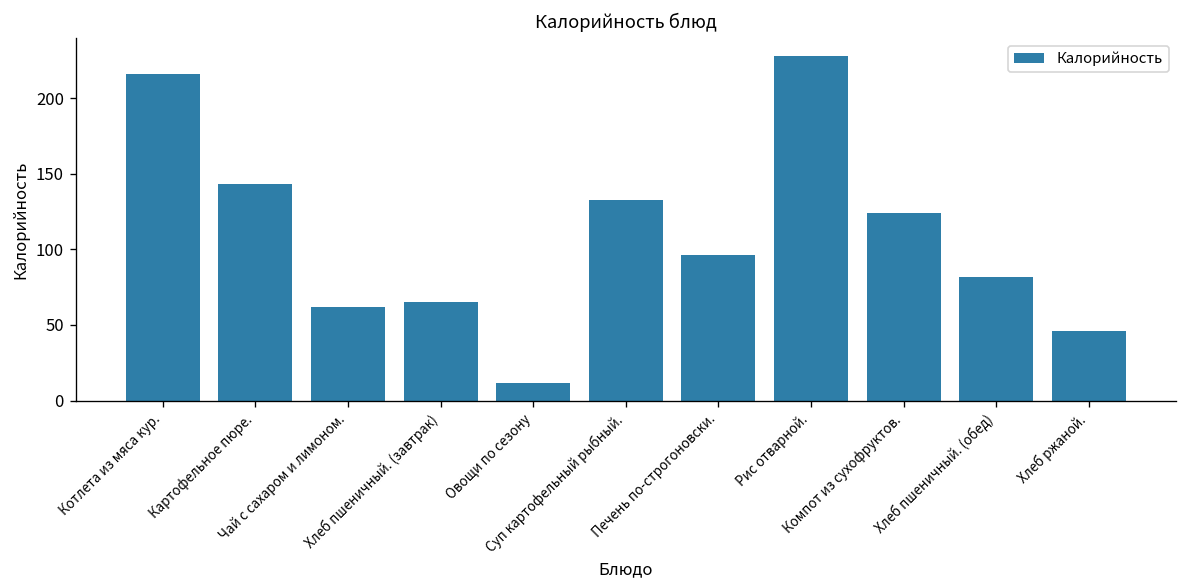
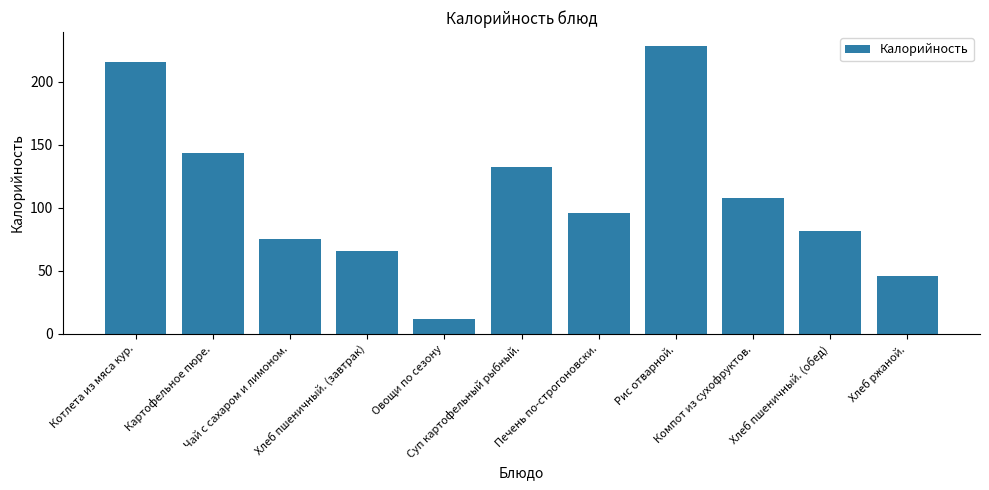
  {
    "Котлета из мяса кур.": 216,
    "Картофельное пюре.": 143,
-   "Чай с сахаром и лимоном.": 62,
+   "Чай с сахаром и лимоном.": 75,
    "Хлеб пшеничный. (завтрак)": 66,
    "Овощи по сезону": 12,
    "Суп картофельный рыбный.": 133,
    "Печень по-строгоновски.": 96,
    "Рис отварной.": 228,
-   "Компот из сухофруктов.": 124,
+   "Компот из сухофруктов.": 108,
    "Хлеб пшеничный. (обед)": 82,
    "Хлеб ржаной.": 46
  }
